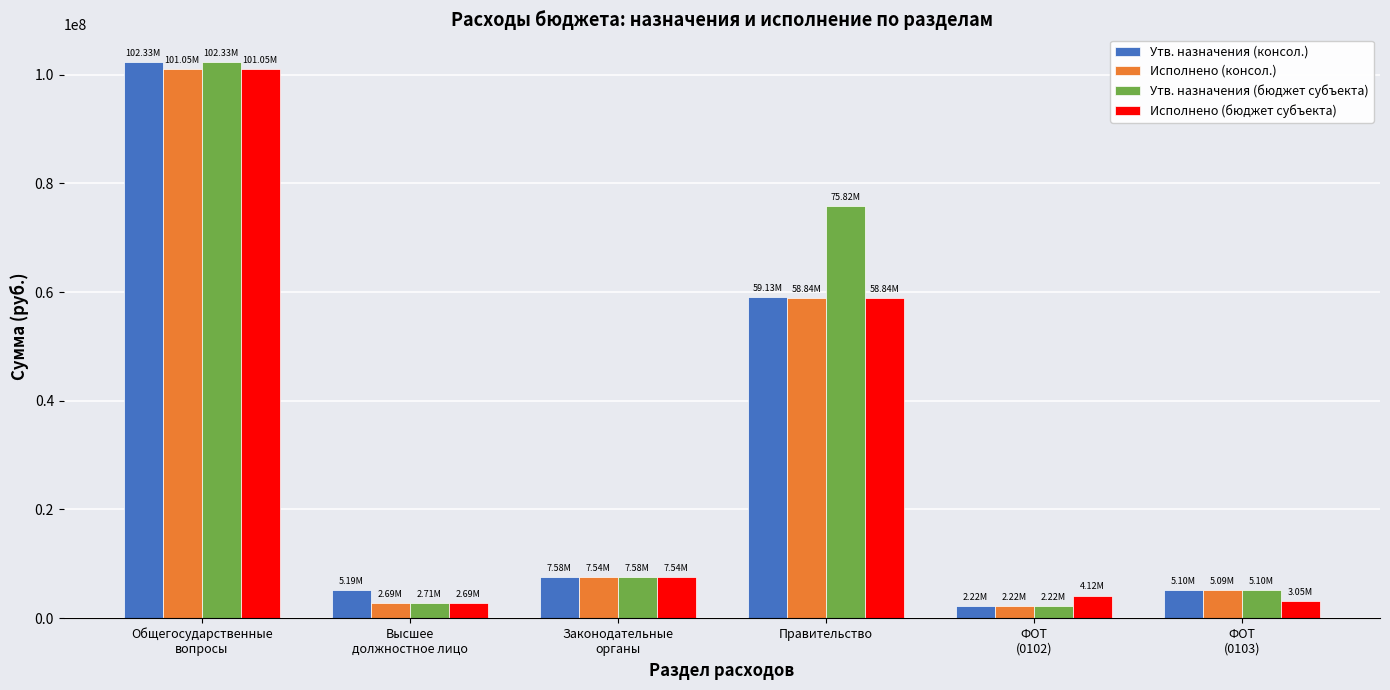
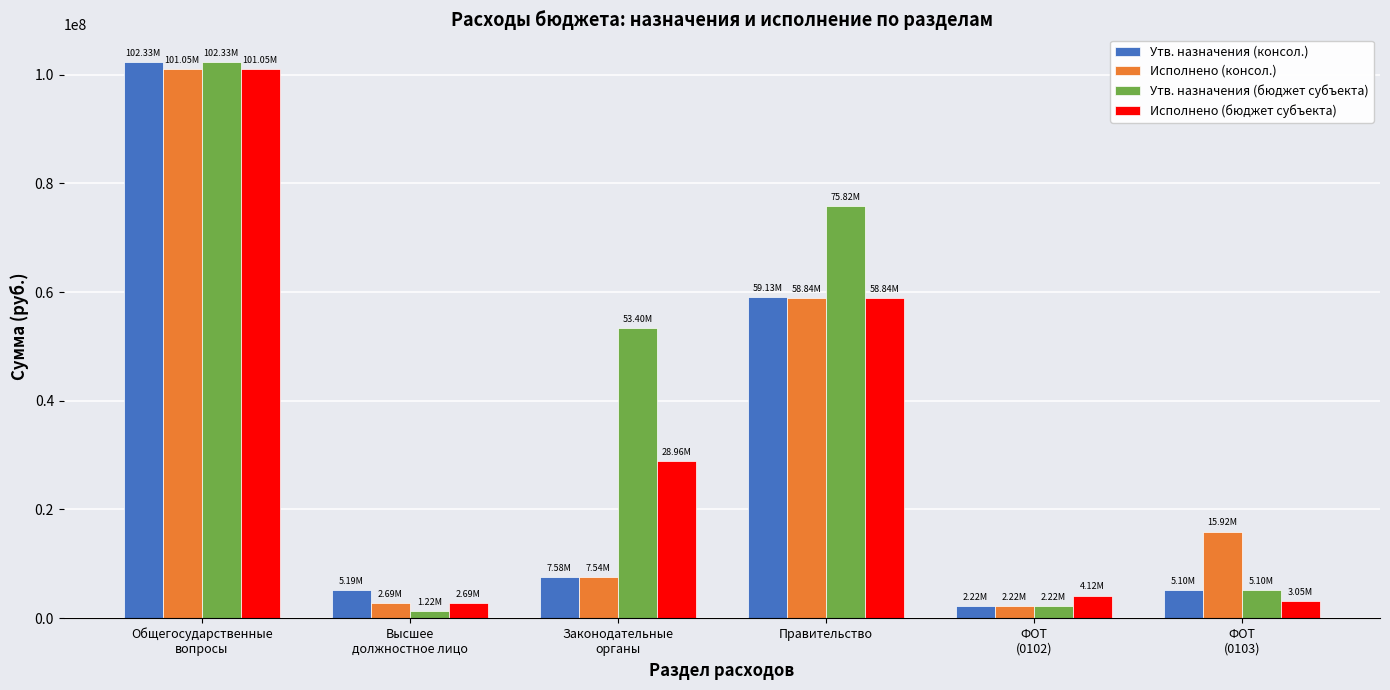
  {
    "Утв. назначения (консол.)": {
      "Общегосударственные вопросы": "102.33M",
      "Высшее должностное лицо": "5.19M",
      "Законодательные органы": "7.58M",
      "Правительство": "59.13M",
      "ФОТ (0102)": "2.22M",
      "ФОТ (0103)": "5.10M"
    },
    "Исполнено (консол.)": {
      "Общегосударственные вопросы": "101.05M",
      "Высшее должностное лицо": "2.69M",
      "Законодательные органы": "7.54M",
      "Правительство": "58.84M",
      "ФОТ (0102)": "2.22M",
-     "ФОТ (0103)": "5.09M"
+     "ФОТ (0103)": "15.92M"
    },
    "Утв. назначения (бюджет субъекта)": {
      "Общегосударственные вопросы": "102.33M",
-     "Высшее должностное лицо": "2.71M",
-     "Законодательные органы": "7.58M",
+     "Высшее должностное лицо": "1.22M",
+     "Законодательные органы": "53.40M",
      "Правительство": "75.82M",
      "ФОТ (0102)": "2.22M",
      "ФОТ (0103)": "5.10M"
    },
    "Исполнено (бюджет субъекта)": {
      "Общегосударственные вопросы": "101.05M",
      "Высшее должностное лицо": "2.69M",
-     "Законодательные органы": "7.54M",
+     "Законодательные органы": "28.96M",
      "Правительство": "58.84M",
      "ФОТ (0102)": "4.12M",
      "ФОТ (0103)": "3.05M"
    }
  }
